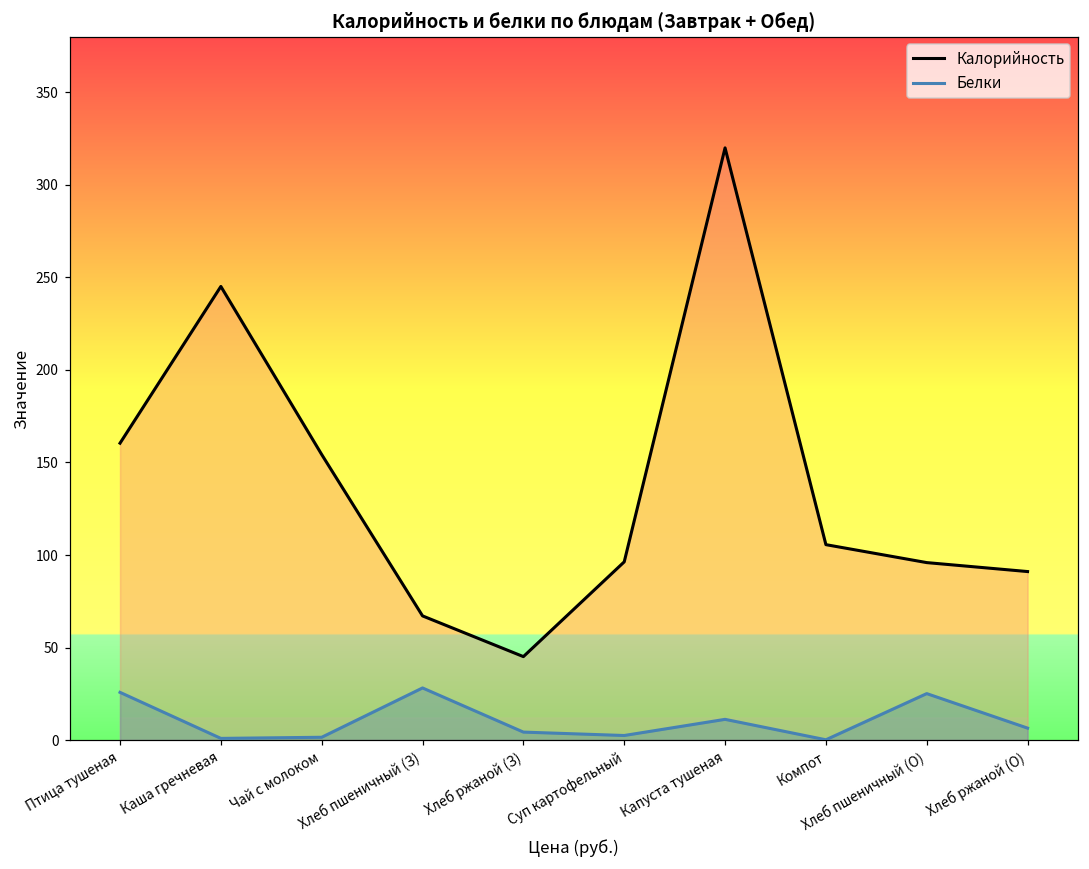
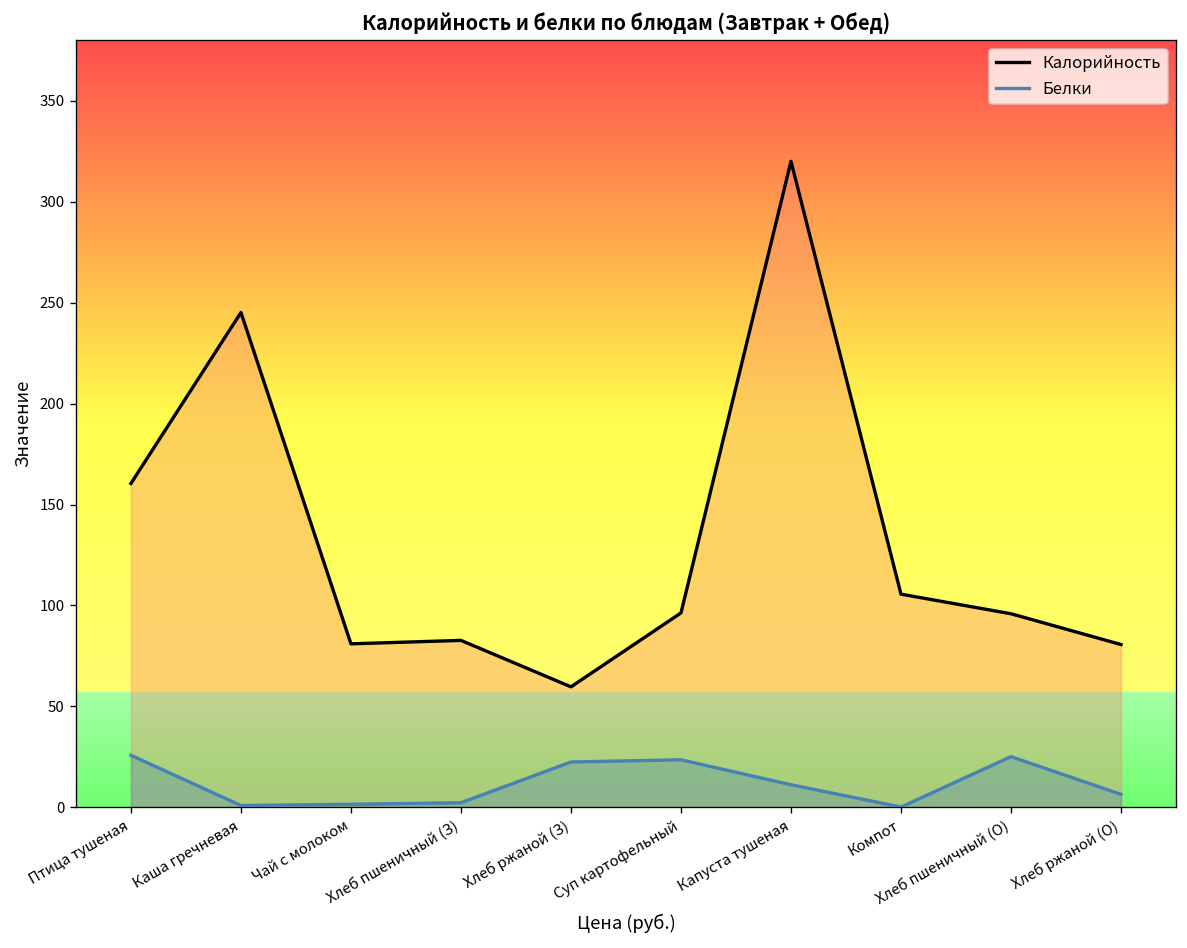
  {
    "Калорийность": {
      "Птица тушеная": 160,
      "Каша гречневая": 245,
-     "Чай с молоком": 154,
-     "Хлеб пшеничный (З)": 67,
-     "Хлеб ржаной (З)": 45,
+     "Чай с молоком": 81,
+     "Хлеб пшеничный (З)": 83,
+     "Хлеб ржаной (З)": 60,
      "Суп картофельный": 96,
      "Капуста тушеная": 320,
      "Компот": 106,
      "Хлеб пшеничный (О)": 96,
-     "Хлеб ржаной (О)": 91
+     "Хлеб ржаной (О)": 81
    },
    "Белки": {
      "Птица тушеная": 26,
      "Каша гречневая": 1,
      "Чай с молоком": 2,
-     "Хлеб пшеничный (З)": 28,
-     "Хлеб ржаной (З)": 4,
-     "Суп картофельный": 2,
+     "Хлеб пшеничный (З)": 2,
+     "Хлеб ржаной (З)": 22,
+     "Суп картофельный": 24,
      "Компот": 0,
      "Хлеб пшеничный (О)": 25,
      "Хлеб ржаной (О)": 6
    }
  }
